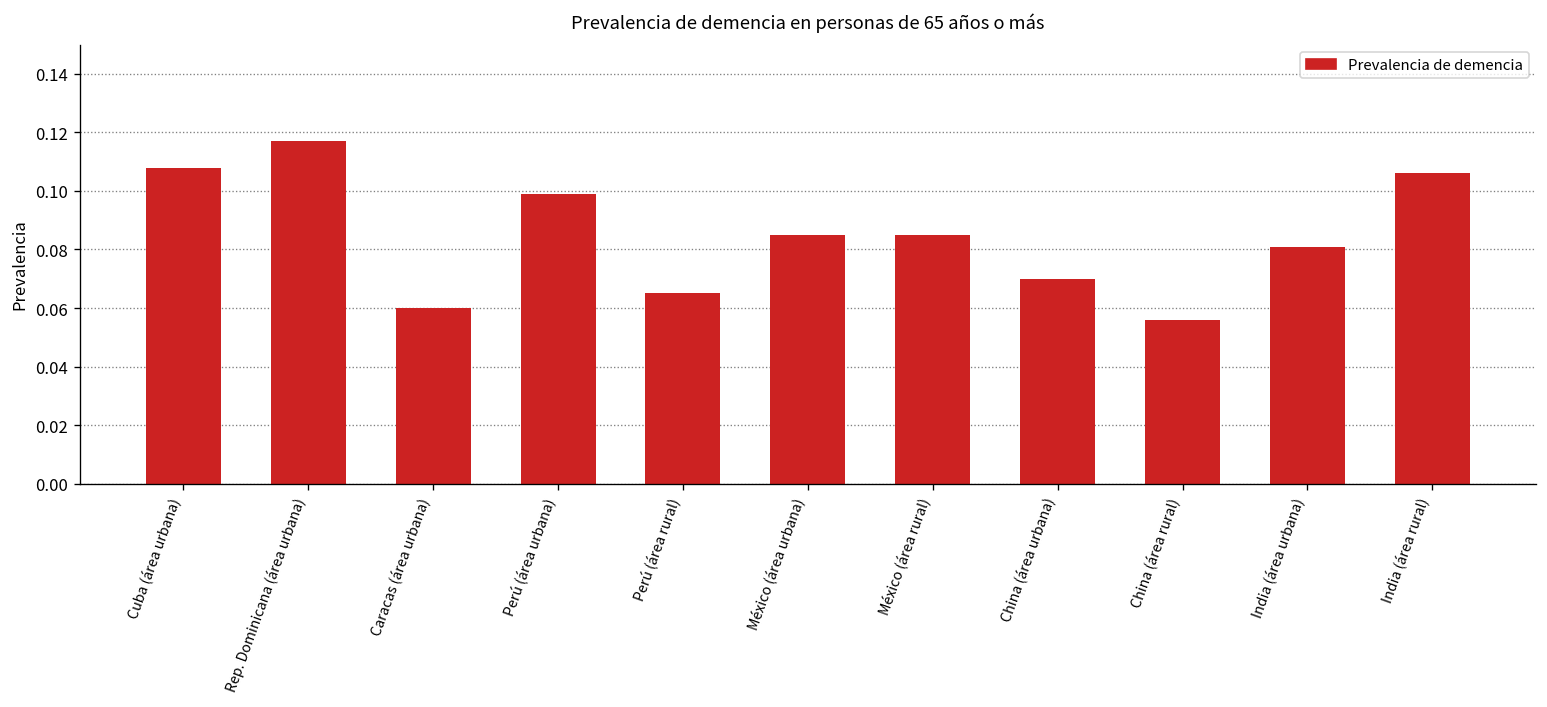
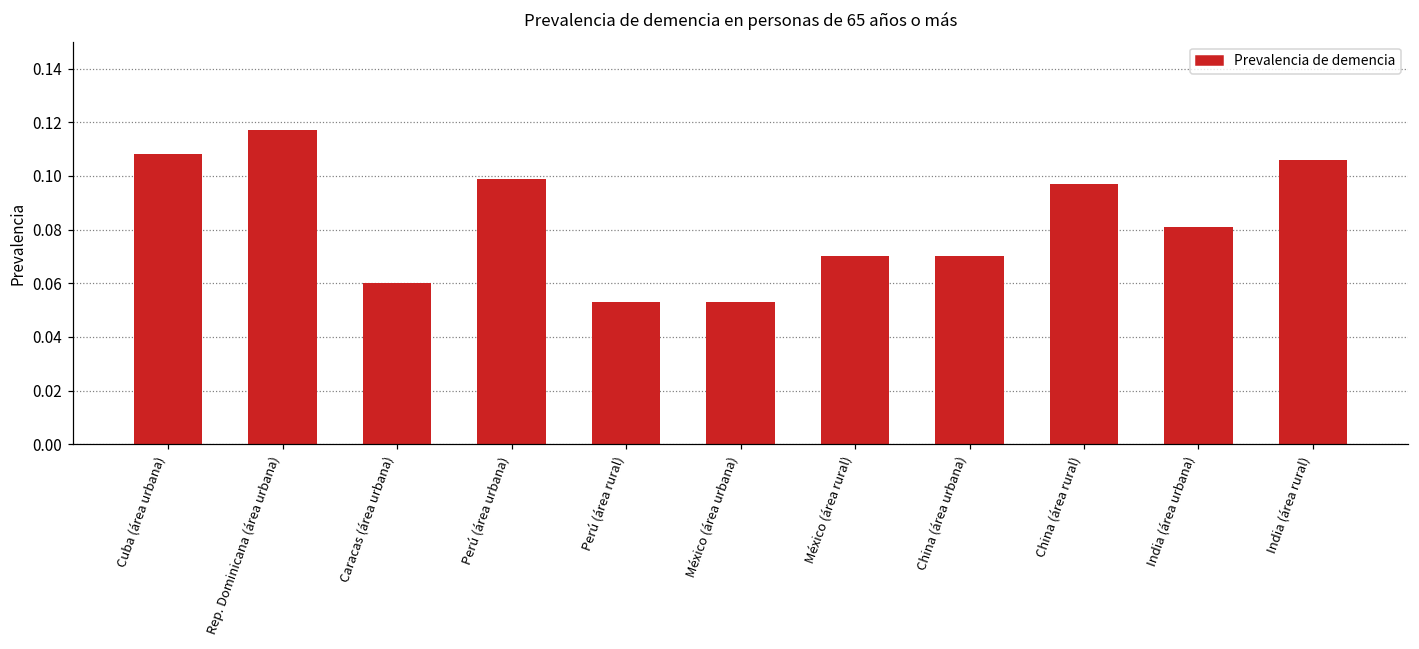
  {
    "Cuba (área urbana)": 0.108,
    "Rep. Dominicana (área urbana)": 0.117,
    "Caracas (área urbana)": 0.060,
    "Perú (área urbana)": 0.099,
-   "Perú (área rural)": 0.065,
-   "México (área urbana)": 0.085,
-   "México (área rural)": 0.085,
+   "Perú (área rural)": 0.053,
+   "México (área urbana)": 0.053,
+   "México (área rural)": 0.070,
    "China (área urbana)": 0.070,
-   "China (área rural)": 0.056,
+   "China (área rural)": 0.097,
    "India (área urbana)": 0.081,
    "India (área rural)": 0.106
  }
